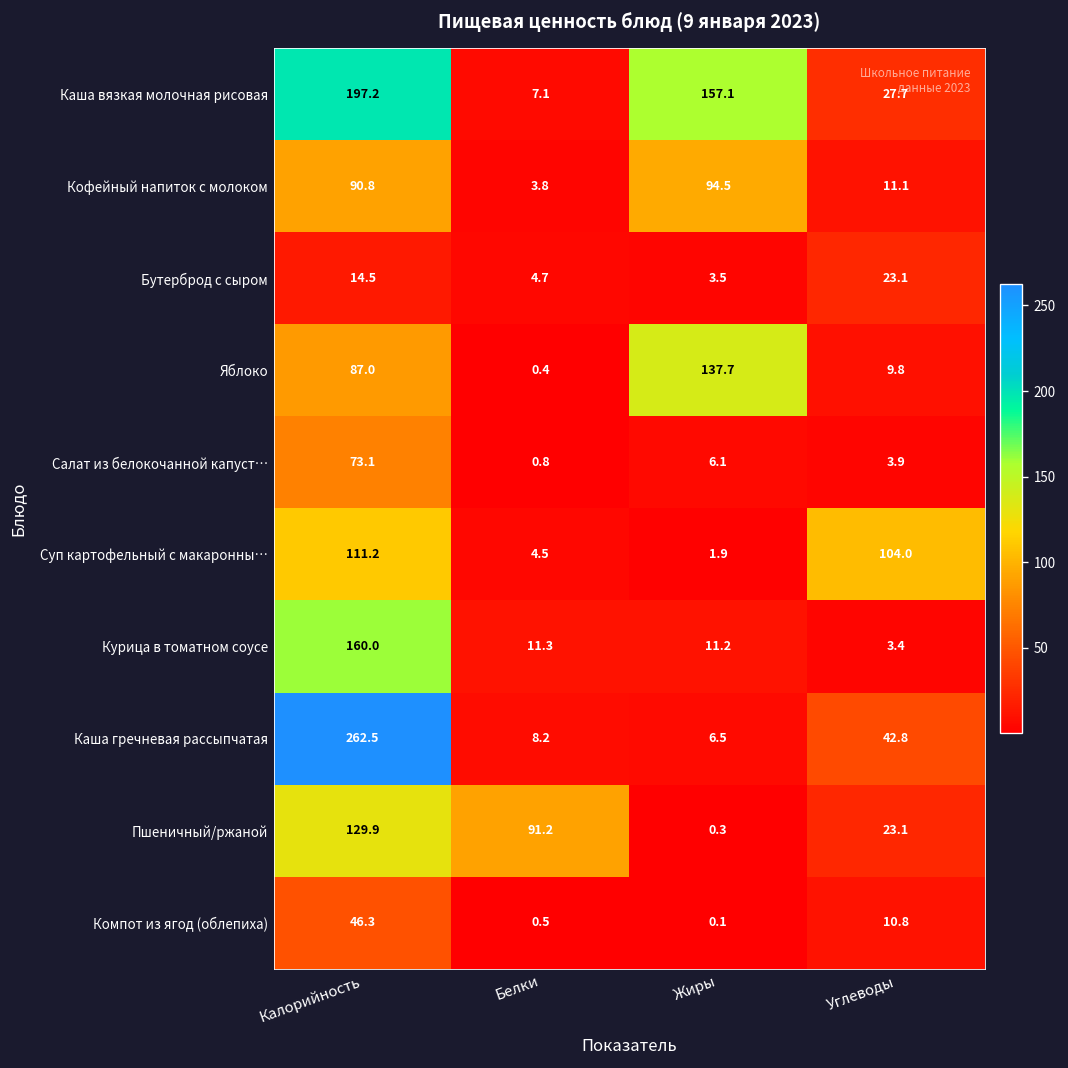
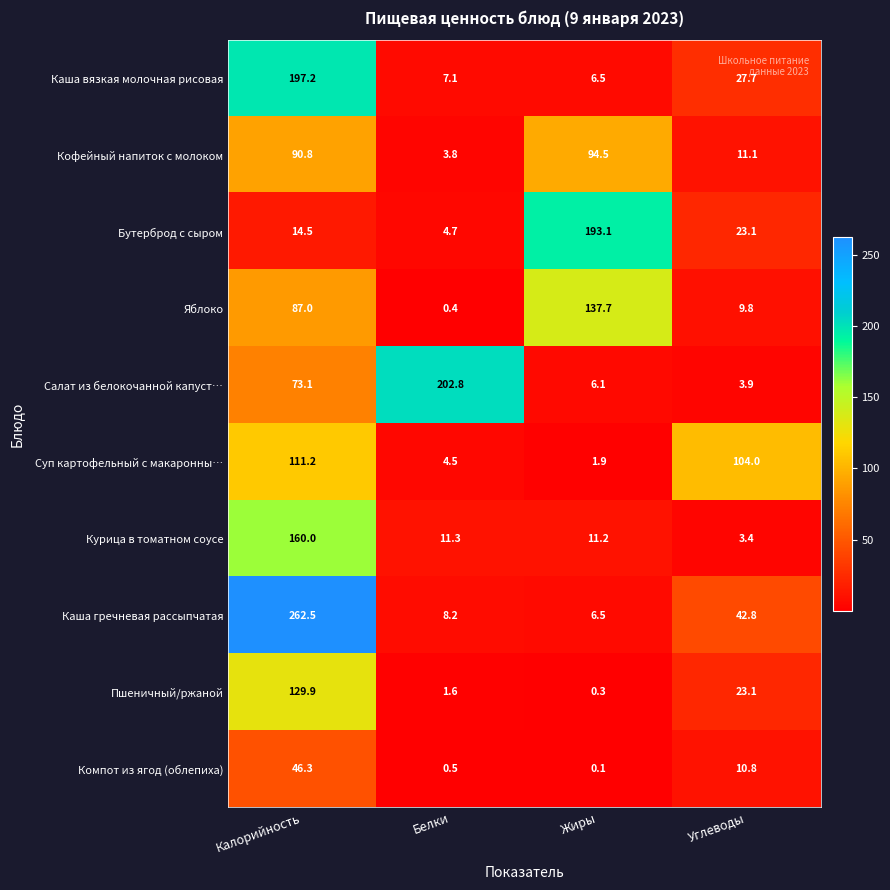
  {
    "Каша вязкая молочная рисовая": {
      "Калорийность": 197.2,
      "Белки": 7.1,
-     "Жиры": 157.1,
+     "Жиры": 6.5,
      "Углеводы": 2023
    },
    "Кофейный напиток с молоком": {
      "Калорийность": 90.8,
      "Белки": 3.8,
      "Жиры": 94.5,
      "Углеводы": 11.1
    },
    "Бутерброд с сыром": {
      "Калорийность": 14.5,
      "Белки": 4.7,
-     "Жиры": 3.5,
+     "Жиры": 193.1,
      "Углеводы": 23.1
    },
    "Яблоко": {
      "Калорийность": 87.0,
      "Белки": 0.4,
      "Жиры": 137.7,
      "Углеводы": 9.8
    },
    "Салат из белокочанной капуст…": {
      "Калорийность": 73.1,
-     "Белки": 0.8,
+     "Белки": 202.8,
      "Жиры": 6.1,
      "Углеводы": 3.9
    },
    "Суп картофельный с макаронны…": {
      "Калорийность": 111.2,
      "Белки": 4.5,
      "Жиры": 1.9,
      "Углеводы": 104.0
    },
    "Курица в томатном соусе": {
      "Калорийность": 160.0,
      "Белки": 11.3,
      "Жиры": 11.2,
      "Углеводы": 3.4
    },
    "Каша гречневая рассыпчатая": {
      "Калорийность": 262.5,
      "Белки": 8.2,
      "Жиры": 6.5,
      "Углеводы": 42.8
    },
    "Пшеничный/ржаной": {
      "Калорийность": 129.9,
-     "Белки": 91.2,
+     "Белки": 1.6,
      "Жиры": 0.3,
      "Углеводы": 23.1
    },
    "Компот из ягод (облепиха)": {
      "Калорийность": 46.3,
      "Белки": 0.5,
      "Жиры": 0.1,
      "Углеводы": 10.8
    }
  }
